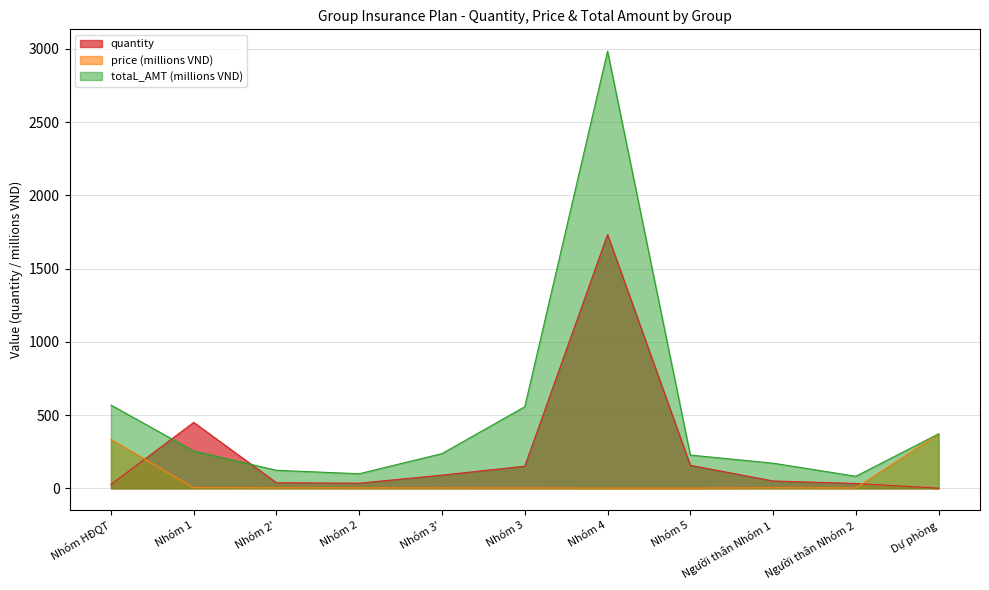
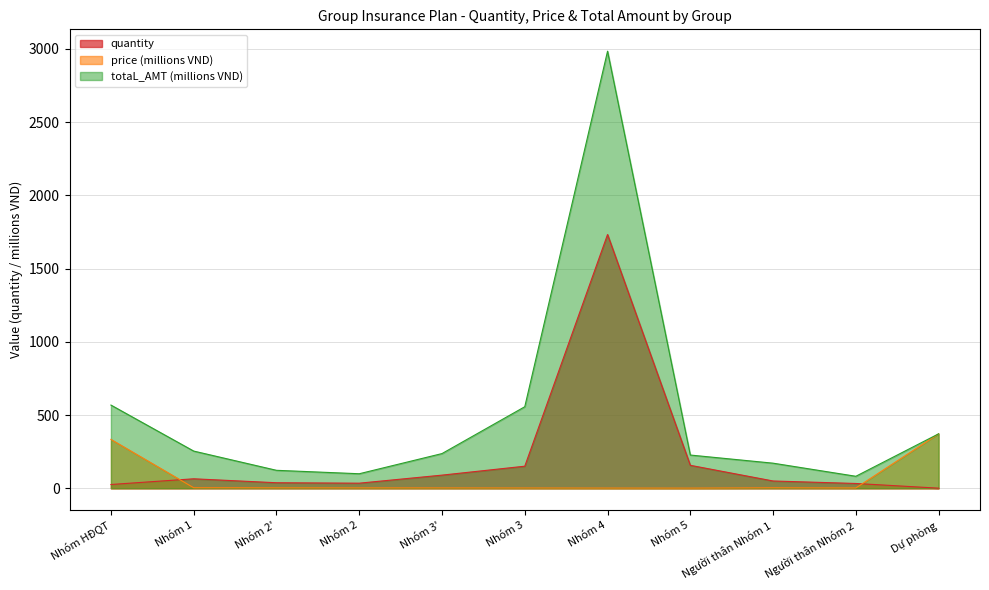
  {
    "quantity": {
      "Nhóm HĐQT": 30,
-     "Nhóm 1": 450,
+     "Nhóm 1": 70,
      "Nhóm 2'": 40,
      "Nhóm 2": 40,
      "Nhóm 3'": 90,
      "Nhóm 3": 150,
      "Nhóm 4": 1730,
      "Nhóm 5": 160,
      "Người thân Nhóm 1": 50,
      "Người thân Nhóm 2": 30,
      "Dự phòng": 0
    },
    "price (millions VND)": {
      "Nhóm HĐQT": 330,
      "Nhóm 1": 0,
      "Nhóm 2'": 0,
      "Nhóm 2": 0,
      "Nhóm 3'": 0,
      "Nhóm 3": 0,
      "Nhóm 4": 0,
      "Nhóm 5": 0,
      "Người thân Nhóm 1": 0,
      "Người thân Nhóm 2": 0
    },
    "totaL_AMT (millions VND)": {
      "Nhóm HĐQT": 570,
      "Nhóm 1": 250,
      "Nhóm 2'": 120,
      "Nhóm 2": 100,
      "Nhóm 3'": 240,
      "Nhóm 3": 560,
      "Nhóm 4": 2980,
      "Nhóm 5": 230,
      "Người thân Nhóm 1": 170,
      "Người thân Nhóm 2": 80
    }
  }
